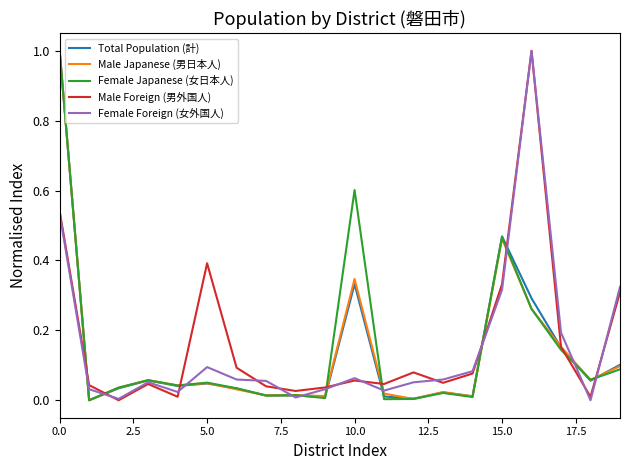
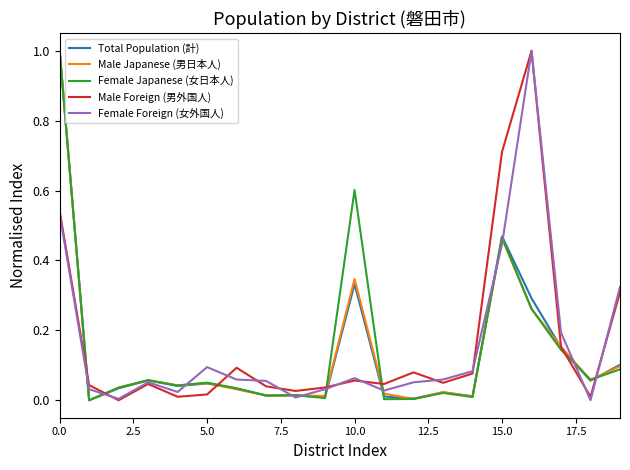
  {
    "Total Population (計)": {
      "10.0": 0.33
    },
    "Male Japanese (男日本人)": {
      "10.0": 0.35
    },
    "Female Japanese (女日本人)": {
      "10.0": 0.60
    },
    "Male Foreign (男外国人)": {
      "0.0": 0.54,
-     "5.0": 0.39,
-     "15.0": 0.33
+     "5.0": 0.02,
+     "15.0": 0.71
    },
    "Female Foreign (女外国人)": {
      "0.0": 0.53,
      "5.0": 0.09,
-     "15.0": 0.32
+     "15.0": 0.45
    }
  }
